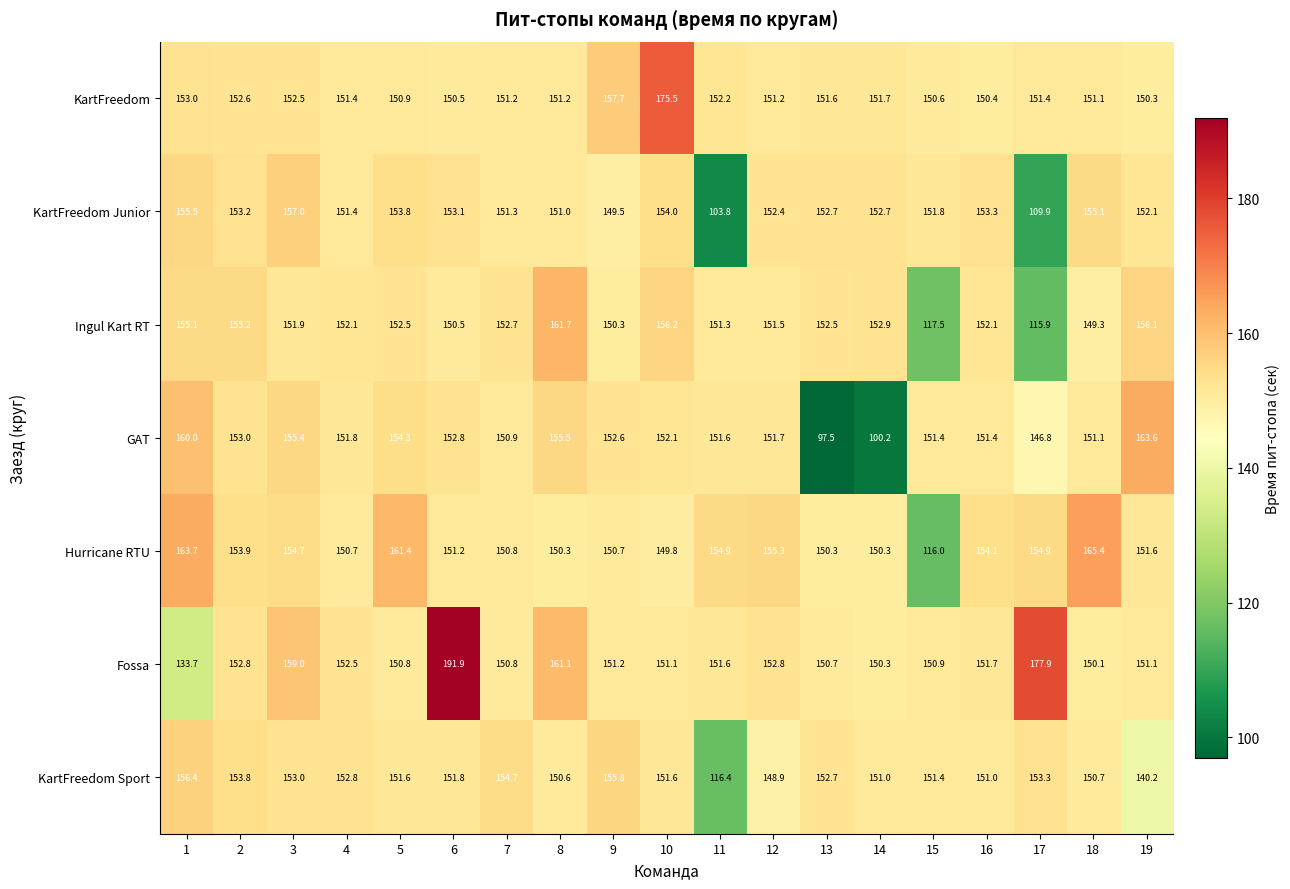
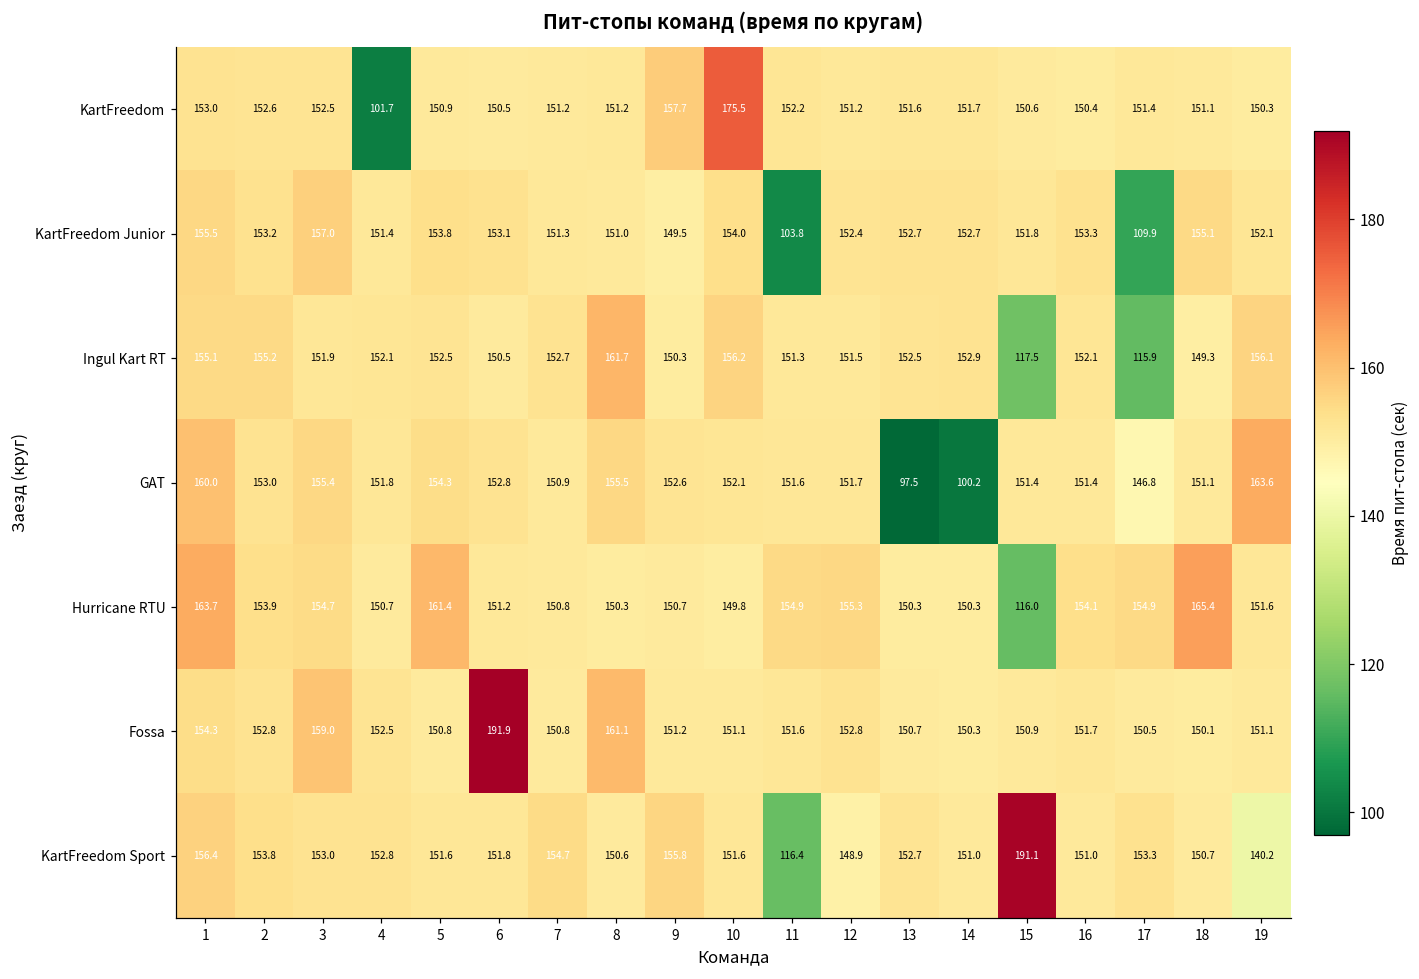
  {
    "KartFreedom": {
      "1": 153.0,
      "2": 152.6,
      "3": 152.5,
-     "4": 151.4,
+     "4": 101.7,
      "5": 150.9,
      "6": 150.5,
      "7": 151.2,
      "8": 151.2,
      "9": 157.7,
      "10": 175.5,
      "11": 152.2,
      "12": 151.2,
      "13": 151.6,
      "14": 151.7,
      "15": 150.6,
      "16": 150.4,
      "17": 151.4,
      "18": 151.1,
      "19": 150.3
    },
    "KartFreedom Junior": {
      "1": 155.5,
      "2": 153.2,
      "3": 157.0,
      "4": 151.4,
      "5": 153.8,
      "6": 153.1,
      "7": 151.3,
      "8": 151.0,
      "9": 149.5,
      "10": 154.0,
      "11": 103.8,
      "12": 152.4,
      "13": 152.7,
      "14": 152.7,
      "15": 151.8,
      "16": 153.3,
      "17": 109.9,
      "18": 155.1,
      "19": 152.1
    },
    "Ingul Kart RT": {
      "1": 155.1,
      "2": 155.2,
      "3": 151.9,
      "4": 152.1,
      "5": 152.5,
      "6": 150.5,
      "7": 152.7,
      "8": 161.7,
      "9": 150.3,
      "10": 156.2,
      "11": 151.3,
      "12": 151.5,
      "13": 152.5,
      "14": 152.9,
      "15": 117.5,
      "16": 152.1,
      "17": 115.9,
      "18": 149.3,
      "19": 156.1
    },
    "GAT": {
      "1": 160.0,
      "2": 153.0,
      "3": 155.4,
      "4": 151.8,
      "5": 154.3,
      "6": 152.8,
      "7": 150.9,
      "8": 155.5,
      "9": 152.6,
      "10": 152.1,
      "11": 151.6,
      "12": 151.7,
      "13": 97.5,
      "14": 100.2,
      "15": 151.4,
      "16": 151.4,
      "17": 146.8,
      "18": 151.1,
      "19": 163.6
    },
    "Hurricane RTU": {
      "1": 163.7,
      "2": 153.9,
      "3": 154.7,
      "4": 150.7,
      "5": 161.4,
      "6": 151.2,
      "7": 150.8,
      "8": 150.3,
      "9": 150.7,
      "10": 149.8,
      "11": 154.9,
      "12": 155.3,
      "13": 150.3,
      "14": 150.3,
      "15": 116.0,
      "16": 154.1,
      "17": 154.9,
      "18": 165.4,
      "19": 151.6
    },
    "Fossa": {
-     "1": 133.7,
+     "1": 154.3,
      "2": 152.8,
      "3": 159.0,
      "4": 152.5,
      "5": 150.8,
      "6": 191.9,
      "7": 150.8,
      "8": 161.1,
      "9": 151.2,
      "10": 151.1,
      "11": 151.6,
      "12": 152.8,
      "13": 150.7,
      "14": 150.3,
      "15": 150.9,
      "16": 151.7,
-     "17": 177.9,
+     "17": 150.5,
      "18": 150.1,
      "19": 151.1
    },
    "KartFreedom Sport": {
      "1": 156.4,
      "2": 153.8,
      "3": 153.0,
      "4": 152.8,
      "5": 151.6,
      "6": 151.8,
      "7": 154.7,
      "8": 150.6,
      "9": 155.8,
      "10": 151.6,
      "11": 116.4,
      "12": 148.9,
      "13": 152.7,
      "14": 151.0,
-     "15": 151.4,
+     "15": 191.1,
      "16": 151.0,
      "17": 153.3,
      "18": 150.7,
      "19": 140.2
    }
  }
